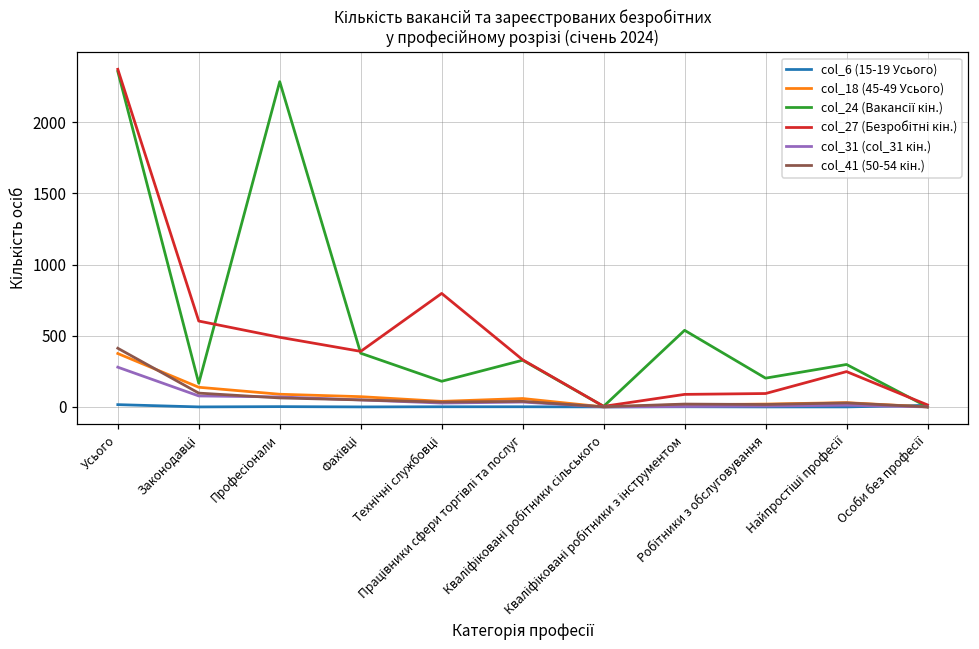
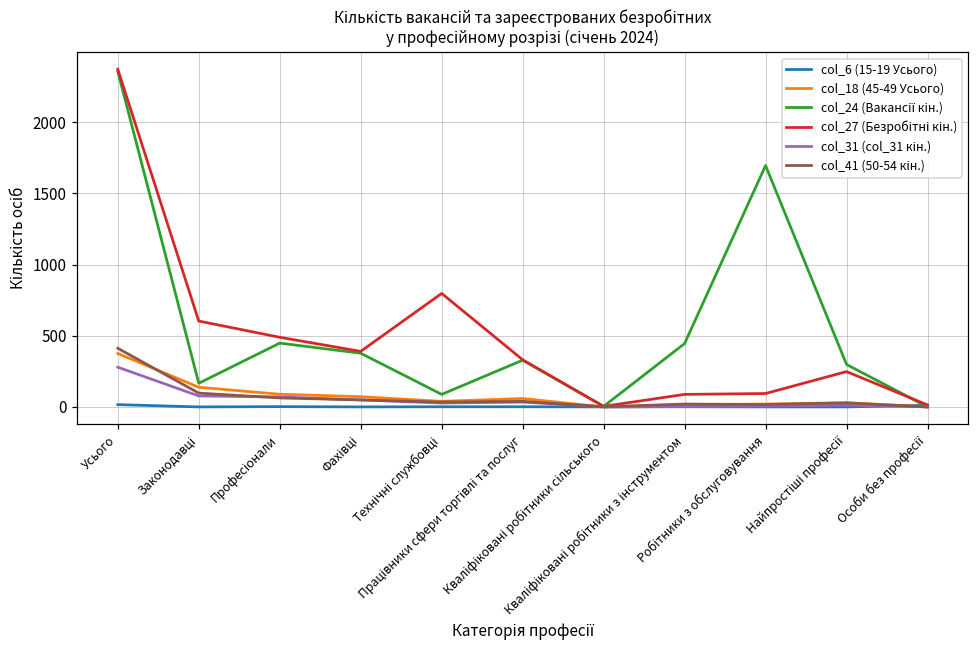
  {
    "col_6 (15-19 Усього)": {
      "Усього": 20,
      "Законодавці": 0,
      "Професіонали": 0,
      "Фахівці": 0,
      "Технічні службовці": 0,
      "Працівники сфери торгівлі та послуг": 0
    },
    "col_18 (45-49 Усього)": {
      "Усього": 380,
      "Законодавці": 140,
      "Фахівці": 70,
      "Працівники сфери торгівлі та послуг": 60
    },
    "col_24 (Вакансії кін.)": {
      "Законодавці": 170,
-     "Професіонали": 2280,
-     "Технічні службовці": 180,
-     "Кваліфіковані робітники з інструментом": 540,
-     "Робітники з обслуговування": 200,
+     "Професіонали": 450,
+     "Технічні службовці": 90,
+     "Кваліфіковані робітники з інструментом": 450,
+     "Робітники з обслуговування": 1700,
      "Найпростіші професії": 300
    },
    "col_27 (Безробітні кін.)": {
      "Законодавці": 600,
      "Професіонали": 490,
      "Технічні службовці": 800,
      "Кваліфіковані робітники з інструментом": 90,
      "Робітники з обслуговування": 90,
      "Найпростіші професії": 250
    },
    "col_31 (col_31 кін.)": {
      "Усього": 280,
      "Законодавці": 80
    },
    "col_41 (50-54 кін.)": {
      "Усього": 410,
      "Законодавці": 100
    }
  }
